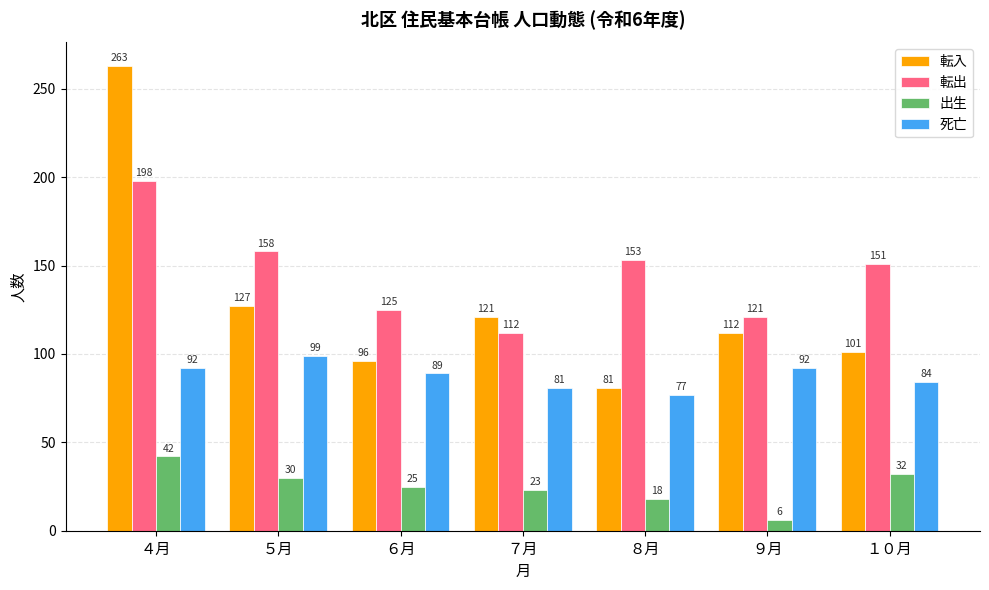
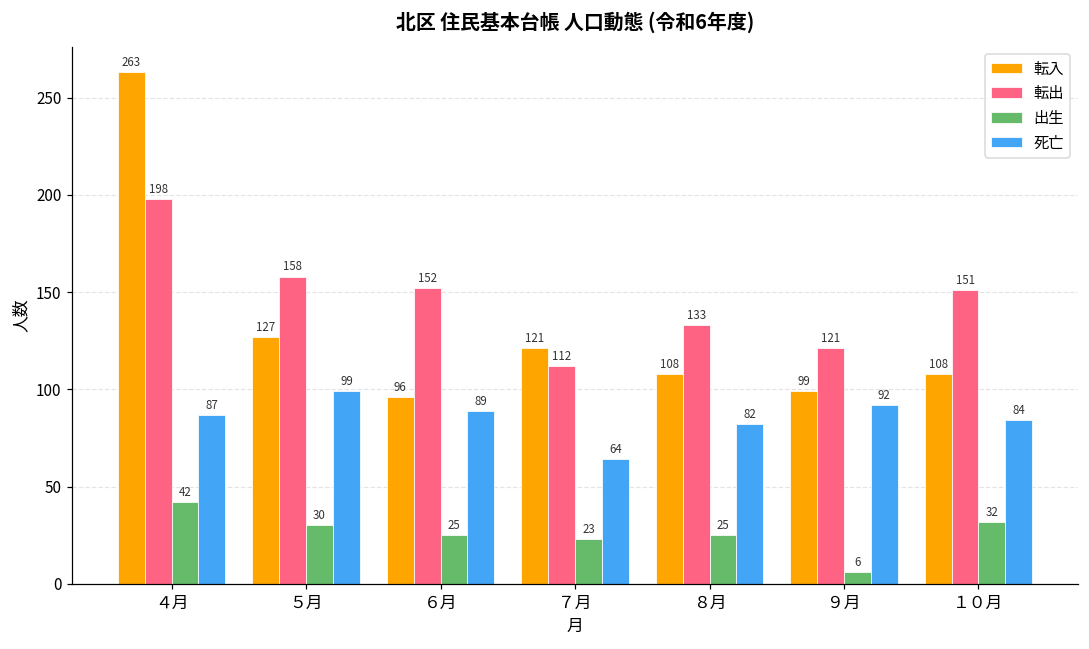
  {
    "転入": {
      "４月": 263,
      "５月": 127,
      "６月": 96,
      "７月": 121,
-     "８月": 81,
-     "９月": 112,
-     "１０月": 101
+     "８月": 108,
+     "９月": 99,
+     "１０月": 108
    },
    "転出": {
      "４月": 198,
      "５月": 158,
-     "６月": 125,
+     "６月": 152,
      "７月": 112,
-     "８月": 153,
+     "８月": 133,
      "９月": 121,
      "１０月": 151
    },
    "出生": {
      "４月": 42,
      "５月": 30,
      "６月": 25,
      "７月": 23,
-     "８月": 18,
+     "８月": 25,
      "９月": 6,
      "１０月": 32
    },
    "死亡": {
-     "４月": 92,
+     "４月": 87,
      "５月": 99,
      "６月": 89,
-     "７月": 81,
-     "８月": 77,
+     "７月": 64,
+     "８月": 82,
      "９月": 92,
      "１０月": 84
    }
  }
